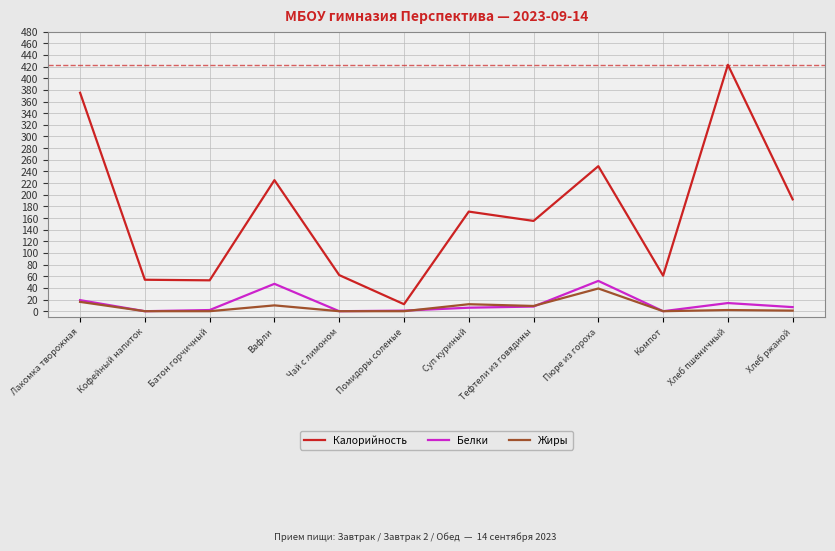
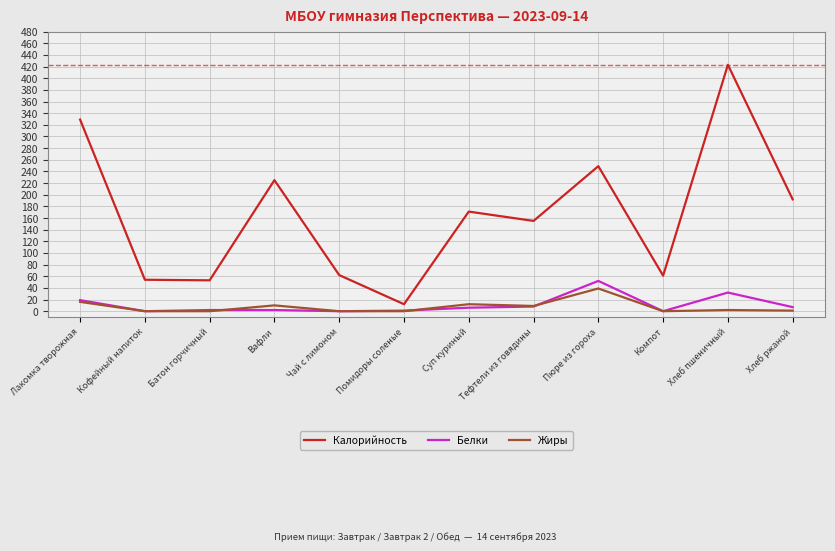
  {
    "Калорийность": {
-     "Лакомка творожная": 380,
+     "Лакомка творожная": 330,
      "Кофейный напиток": 50,
      "Батон горчичный": 50,
      "Вафли": 230,
      "Чай с лимоном": 60,
      "Помидоры соленые": 10,
      "Суп куриный": 170,
      "Тефтели из говядины": 160,
      "Пюре из гороха": 250,
      "Компот": 60,
      "Хлеб пшеничный": 420,
      "Хлеб ржаной": 190
    },
    "Белки": {
-     "Вафли": 50,
+     "Вафли": 0,
      "Суп куриный": 10,
      "Пюре из гороха": 50,
-     "Хлеб пшеничный": 10,
+     "Хлеб пшеничный": 30,
      "Хлеб ржаной": 10
    },
    "Жиры": {
      "Вафли": 10,
      "Суп куриный": 10,
      "Пюре из гороха": 40,
      "Хлеб пшеничный": 0,
      "Хлеб ржаной": 0
    }
  }
